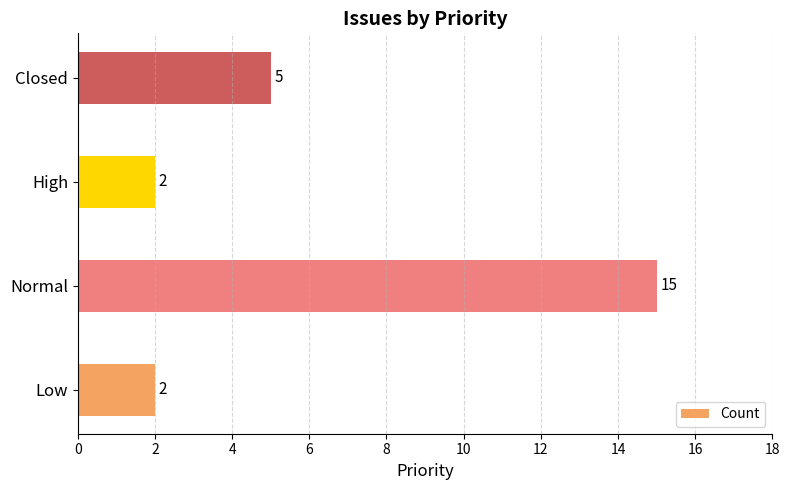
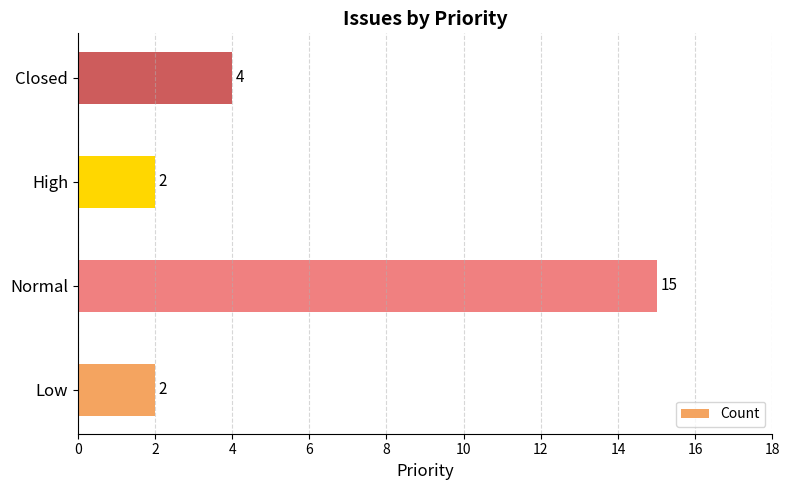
  {
-   "Closed": 5,
+   "Closed": 4,
    "High": 2,
    "Normal": 15,
    "Low": 2
  }
